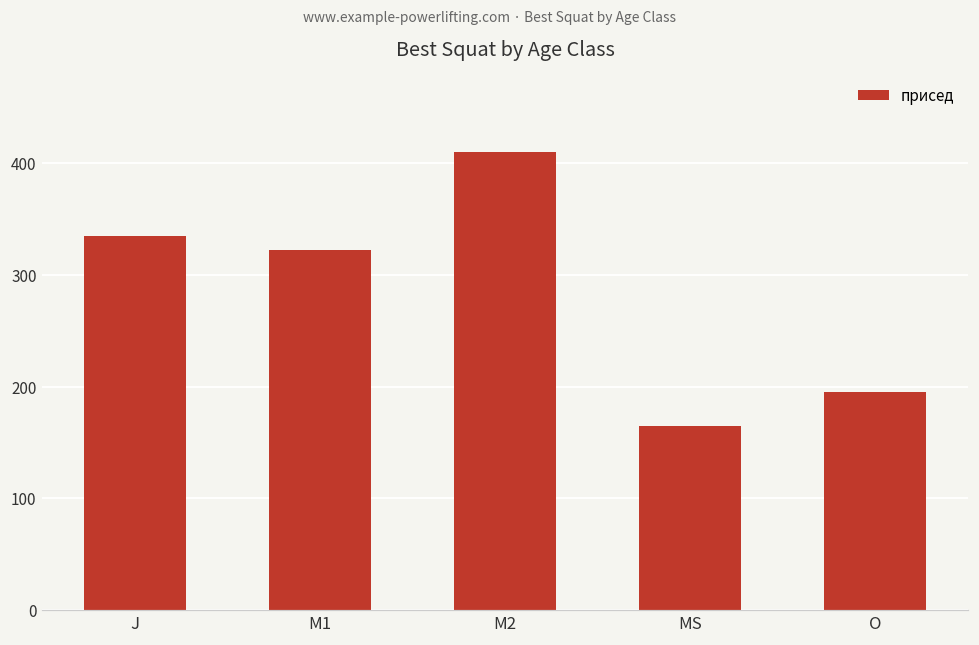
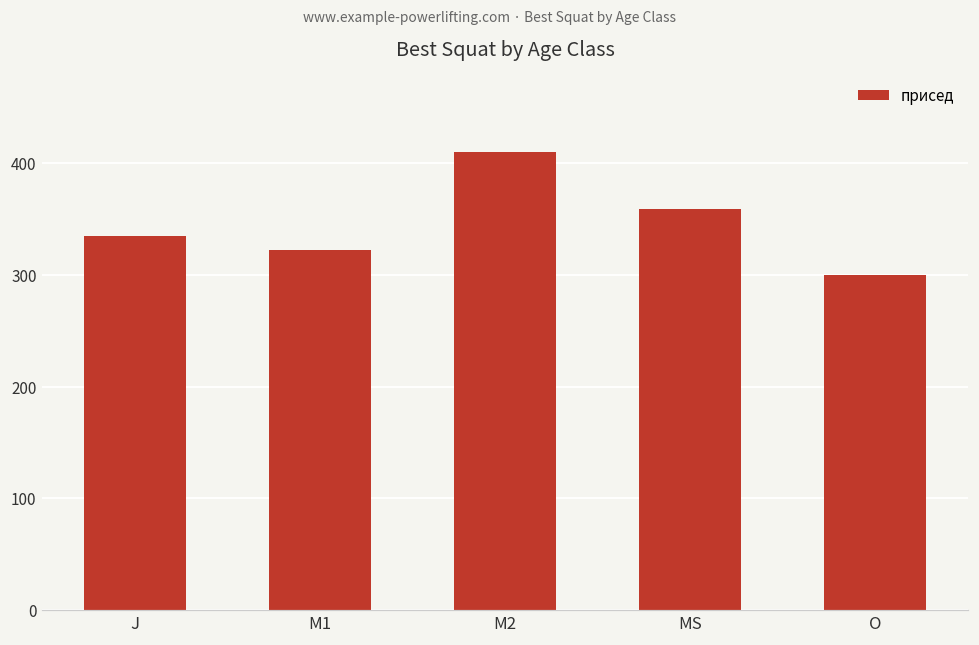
  {
    "J": 335,
    "M1": 322,
    "M2": 410,
-   "MS": 165,
-   "O": 195
+   "MS": 359,
+   "O": 300
  }
